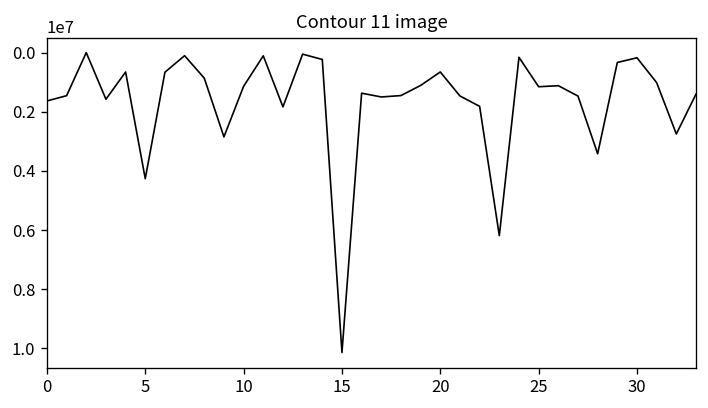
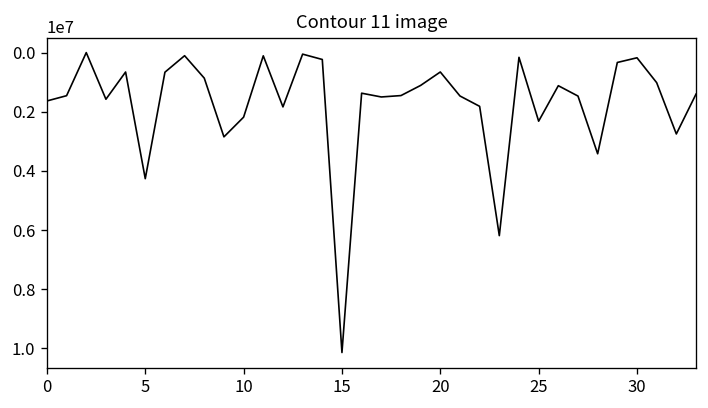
  {
    "0": 1600000,
    "5": 4300000,
-   "10": 1100000,
+   "10": 2200000,
    "15": 10100000,
    "20": 700000,
-   "25": 1200000,
+   "25": 2300000,
    "30": 200000
  }
